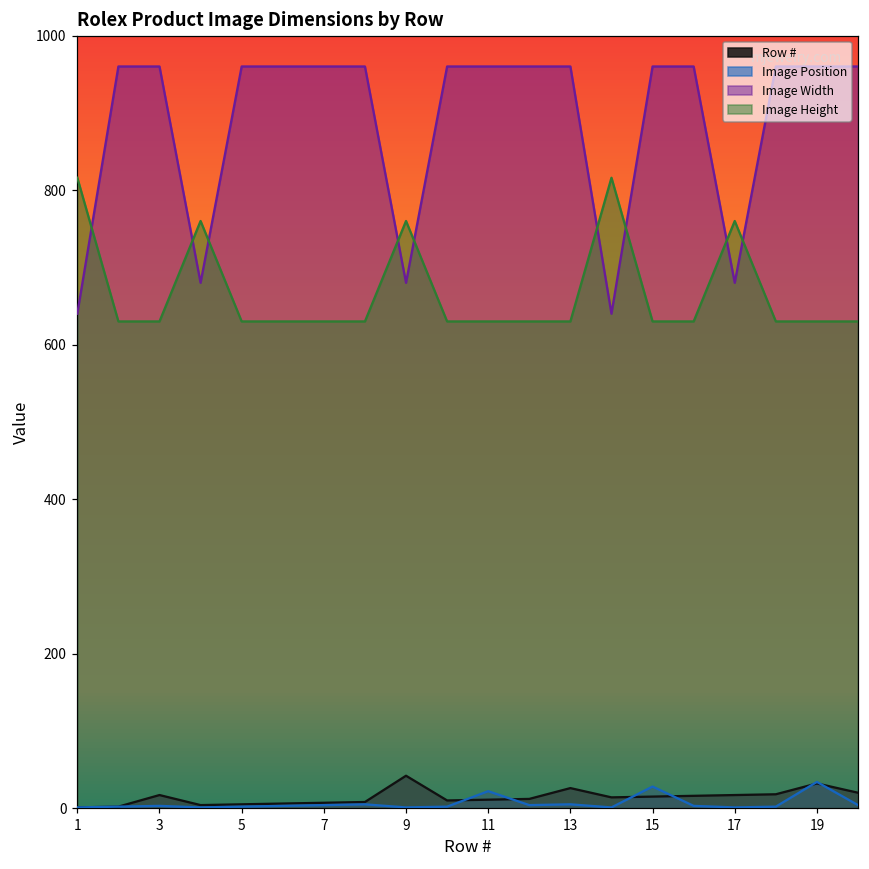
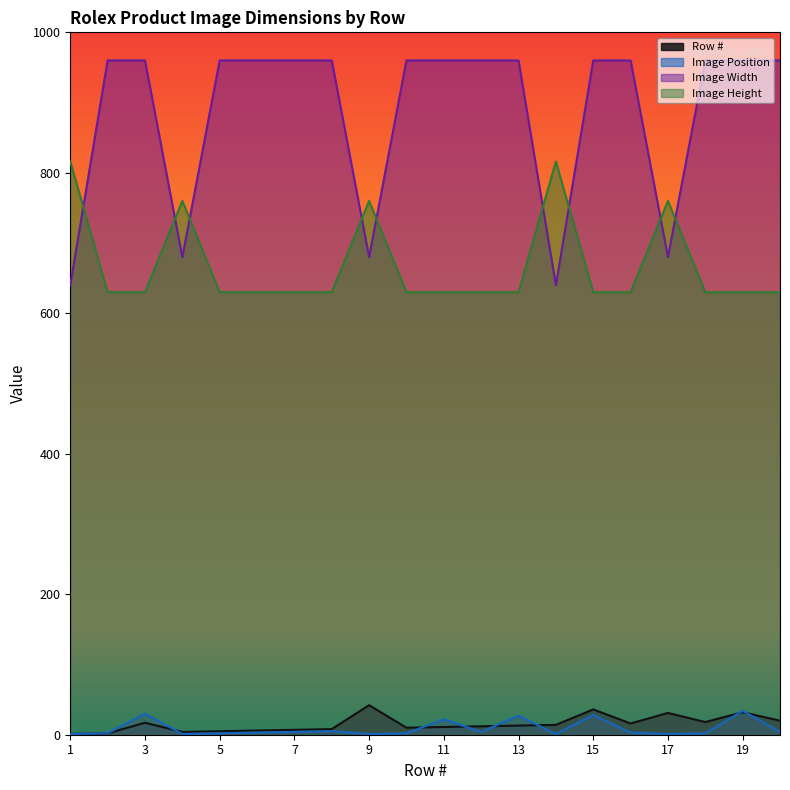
  {
    "Row #": {
      "3": 20,
      "9": 40,
      "11": 10,
-     "13": 30,
-     "15": 20,
-     "17": 20
+     "13": 10,
+     "15": 40,
+     "17": 30
    },
    "Image Position": {
-     "3": 0,
+     "3": 30,
      "9": 0,
      "11": 20,
-     "13": 10,
+     "13": 30,
      "15": 30,
      "17": 0
    },
    "Image Width": {
      "1": 640,
      "3": 960,
      "5": 960,
      "7": 960,
      "9": 680,
      "11": 960,
      "13": 960,
      "15": 960,
      "17": 680
    },
    "Image Height": {
      "1": 820,
      "3": 630,
      "5": 630,
      "7": 630,
      "9": 760,
      "11": 630,
      "13": 630,
      "15": 630,
      "17": 760,
      "19": 630
    }
  }
